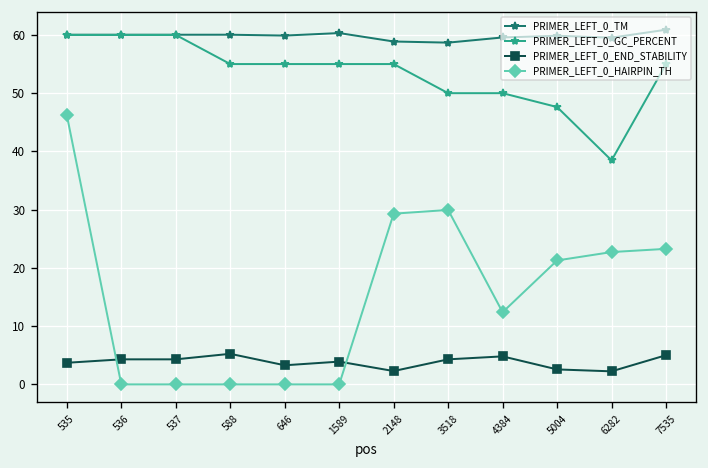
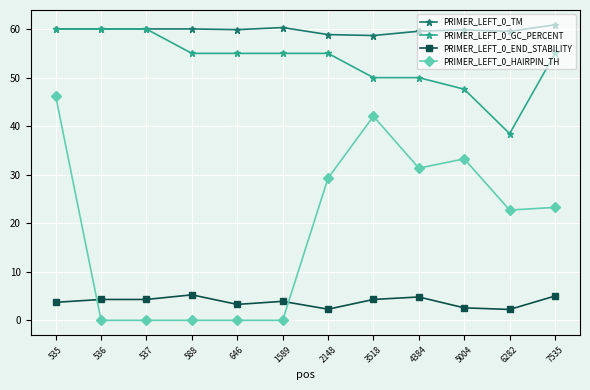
  {
    "PRIMER_LEFT_0_HAIRPIN_TH": {
      "535": 46,
      "536": 0,
      "537": 0,
      "588": 0,
      "646": 0,
      "1589": 0,
      "2148": 29,
-     "3518": 30,
-     "4384": 12,
-     "5004": 21,
+     "3518": 42,
+     "4384": 31,
+     "5004": 33,
      "6282": 23,
      "7535": 23
    }
  }
